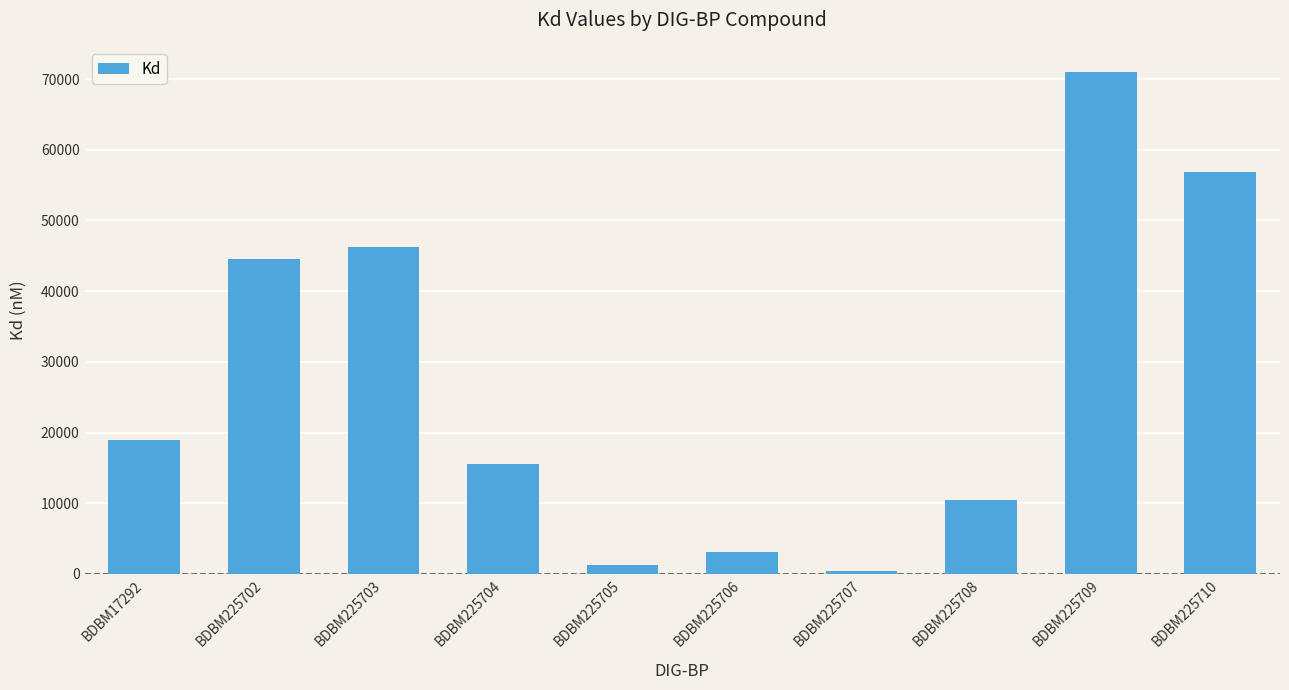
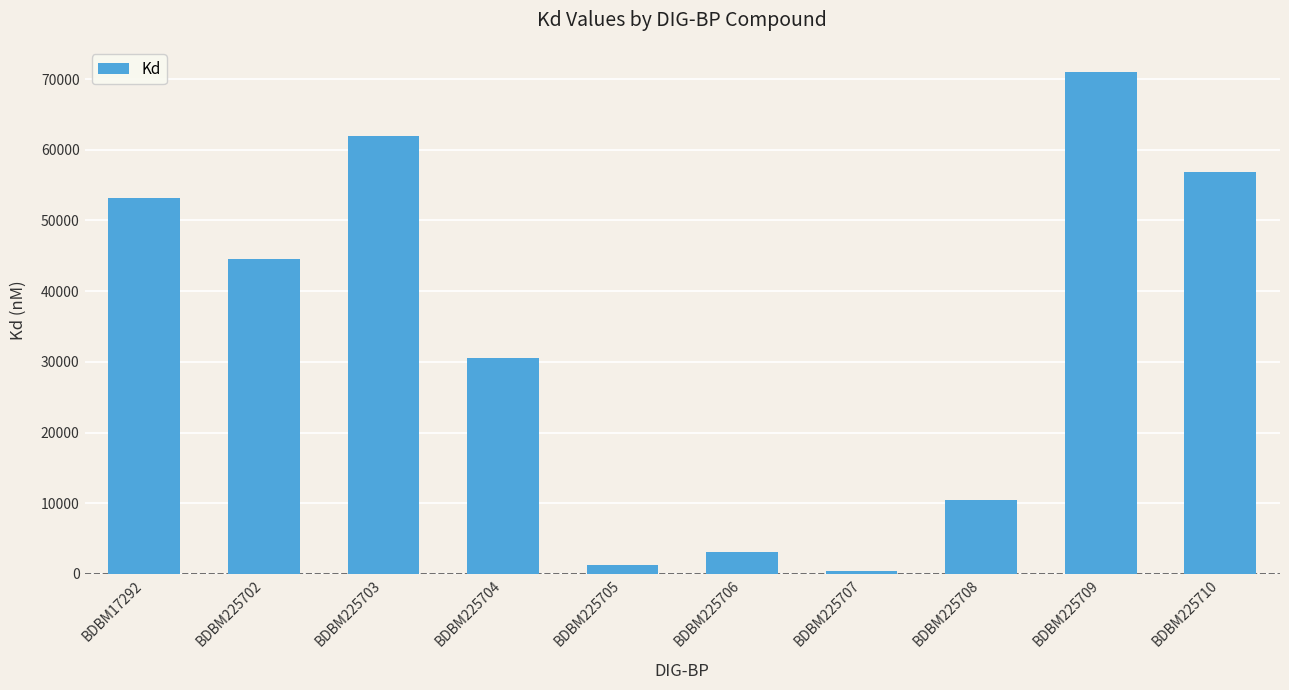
  {
-   "BDBM17292": 19000,
+   "BDBM17292": 53000,
    "BDBM225702": 45000,
-   "BDBM225703": 46000,
-   "BDBM225704": 16000,
+   "BDBM225703": 62000,
+   "BDBM225704": 31000,
    "BDBM225705": 1000,
    "BDBM225706": 3000,
    "BDBM225707": 0,
    "BDBM225708": 10000,
    "BDBM225709": 71000,
    "BDBM225710": 57000
  }
